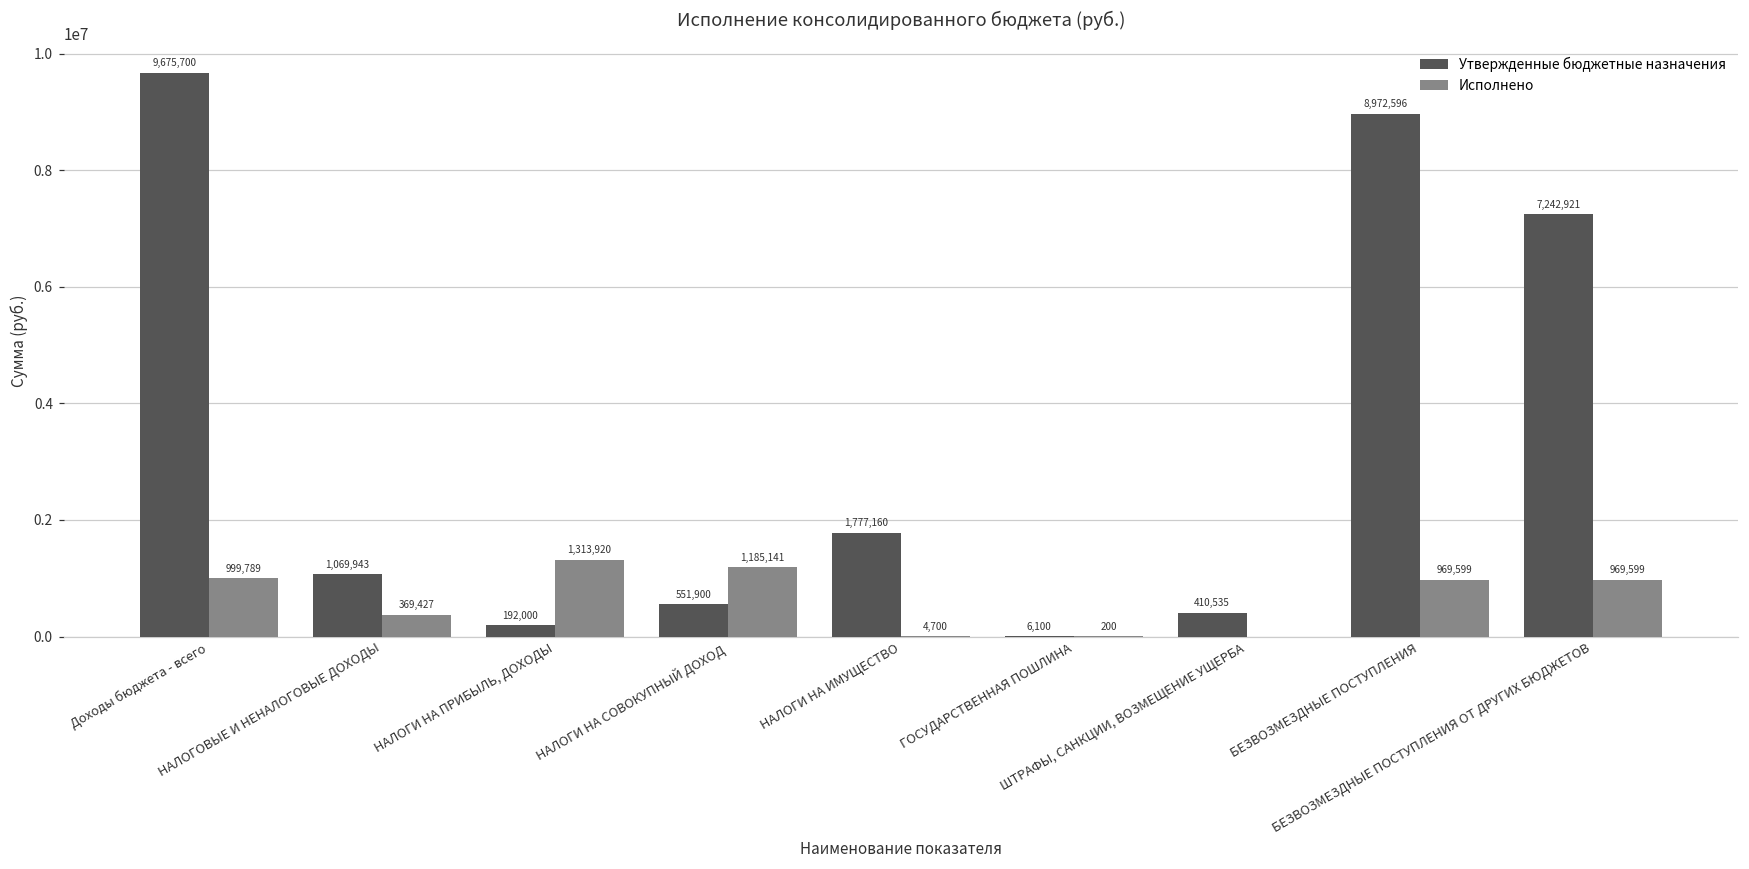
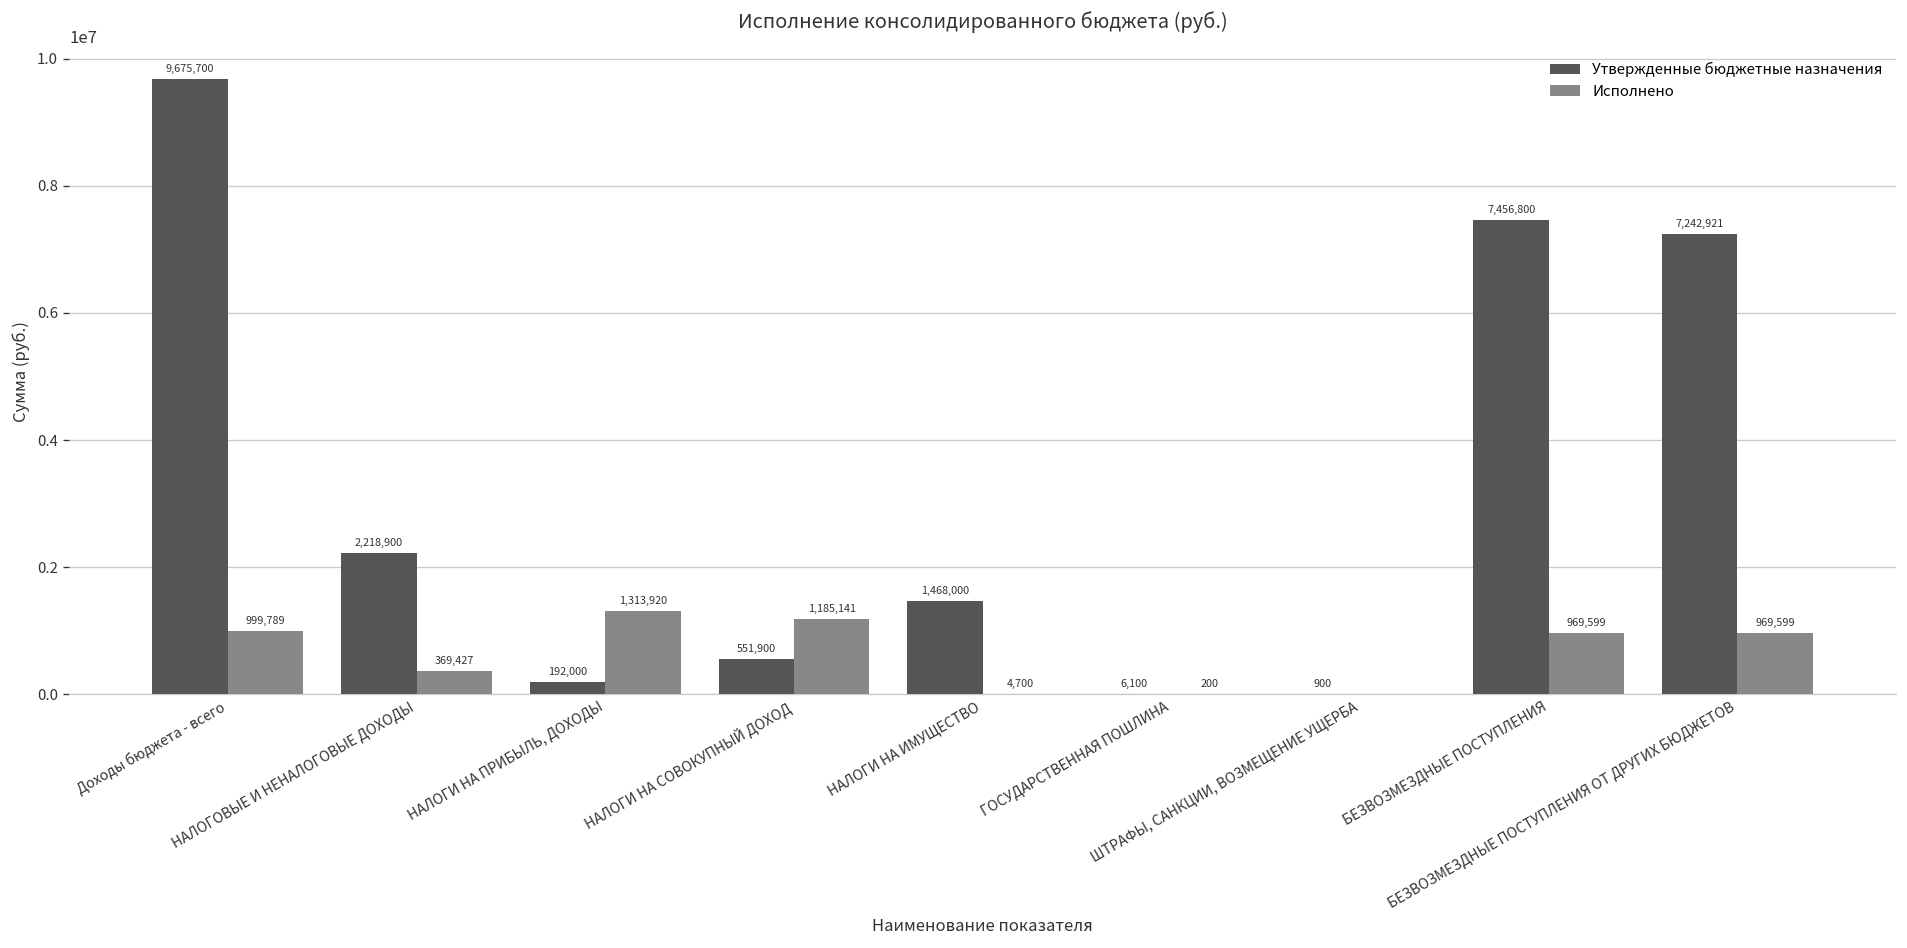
  {
    "Утвержденные бюджетные назначения": {
      "Доходы бюджета - всего": "9,675,700",
-     "НАЛОГОВЫЕ И НЕНАЛОГОВЫЕ ДОХОДЫ": "1,069,943",
+     "НАЛОГОВЫЕ И НЕНАЛОГОВЫЕ ДОХОДЫ": "2,218,900",
      "НАЛОГИ НА ПРИБЫЛЬ, ДОХОДЫ": "192,000",
      "НАЛОГИ НА СОВОКУПНЫЙ ДОХОД": "551,900",
-     "НАЛОГИ НА ИМУЩЕСТВО": "1,777,160",
+     "НАЛОГИ НА ИМУЩЕСТВО": "1,468,000",
      "ГОСУДАРСТВЕННАЯ ПОШЛИНА": "6,100",
-     "ШТРАФЫ, САНКЦИИ, ВОЗМЕЩЕНИЕ УЩЕРБА": "410,535",
-     "БЕЗВОЗМЕЗДНЫЕ ПОСТУПЛЕНИЯ": "8,972,596",
+     "ШТРАФЫ, САНКЦИИ, ВОЗМЕЩЕНИЕ УЩЕРБА": "900",
+     "БЕЗВОЗМЕЗДНЫЕ ПОСТУПЛЕНИЯ": "7,456,800",
      "БЕЗВОЗМЕЗДНЫЕ ПОСТУПЛЕНИЯ ОТ ДРУГИХ БЮДЖЕТОВ": "7,242,921"
    },
    "Исполнено": {
      "Доходы бюджета - всего": "999,789",
      "НАЛОГОВЫЕ И НЕНАЛОГОВЫЕ ДОХОДЫ": "369,427",
      "НАЛОГИ НА ПРИБЫЛЬ, ДОХОДЫ": "1,313,920",
      "НАЛОГИ НА СОВОКУПНЫЙ ДОХОД": "1,185,141",
      "НАЛОГИ НА ИМУЩЕСТВО": "4,700",
      "ГОСУДАРСТВЕННАЯ ПОШЛИНА": "200",
      "БЕЗВОЗМЕЗДНЫЕ ПОСТУПЛЕНИЯ": "969,599",
      "БЕЗВОЗМЕЗДНЫЕ ПОСТУПЛЕНИЯ ОТ ДРУГИХ БЮДЖЕТОВ": "969,599"
    }
  }
